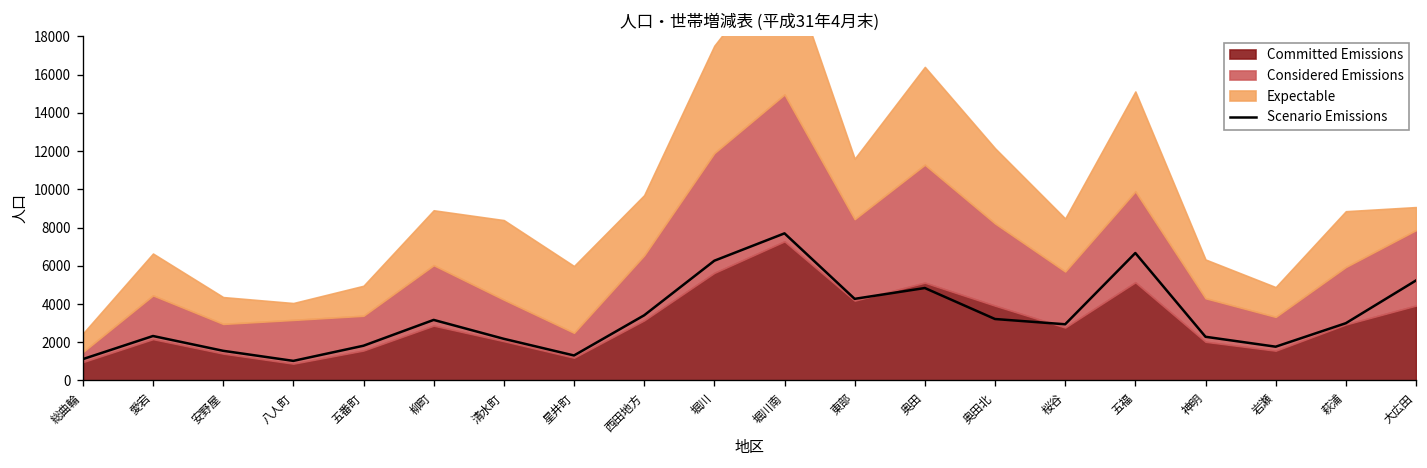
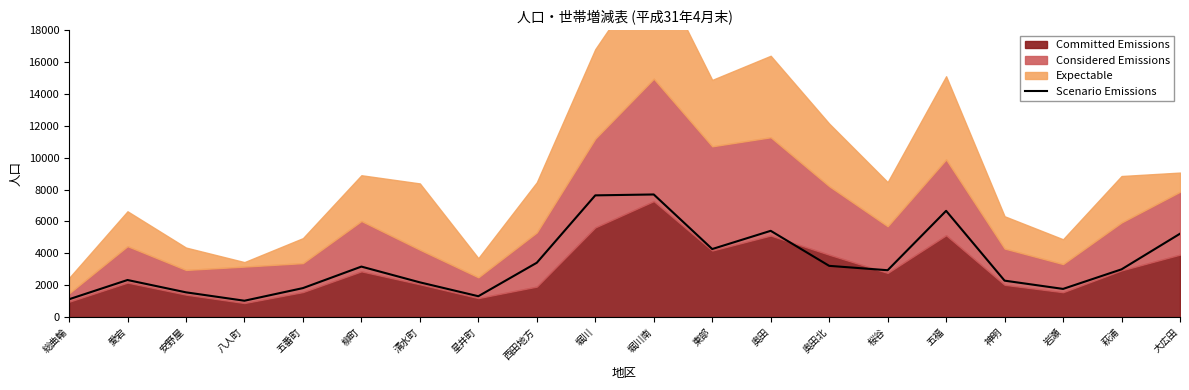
  {
    "Scenario Emissions": {
      "愛宕": 2300,
      "五番町": 1800,
      "柳町": 3200,
      "西田地方": 3400,
-     "堀川": 6300,
+     "堀川": 7600,
      "堀川南": 7700,
-     "奥田": 4800,
+     "奥田": 5400,
      "奥田北": 3200,
      "桜谷": 2900,
      "五福": 6700,
      "神明": 2300,
      "岩瀬": 1800,
      "大広田": 5200
    },
    "Committed Emissions": {
      "愛宕": 2200,
      "五番町": 1600,
      "柳町": 2900,
-     "西田地方": 3100,
+     "西田地方": 1900,
      "堀川": 5600,
      "堀川南": 7300,
      "奥田": 5100,
      "奥田北": 3900,
      "桜谷": 2800,
      "五福": 5100,
      "神明": 2000,
      "岩瀬": 1600,
      "大広田": 3900
    },
    "Considered Emissions": {
      "総曲輪": 500,
      "愛宕": 2300,
      "安野屋": 1600,
      "八人町": 2300,
      "五番町": 1800,
      "柳町": 3200,
      "清水町": 2200,
      "星井町": 1300,
      "西田地方": 3400,
-     "堀川": 6300,
+     "堀川": 5600,
      "堀川南": 7700,
-     "東部": 4300,
+     "東部": 6500,
      "奥田": 6200,
      "奥田北": 4300,
      "桜谷": 2900,
      "五福": 4800,
      "神明": 2300,
      "岩瀬": 1800,
      "萩浦": 3000,
      "大広田": 3900
    },
    "Expectable": {
      "総曲輪": 1000,
      "愛宕": 2200,
      "安野屋": 1400,
-     "八人町": 900,
+     "八人町": 300,
      "五番町": 1600,
      "柳町": 2900,
      "清水町": 4200,
-     "星井町": 3500,
+     "星井町": 1200,
      "西田地方": 3100,
      "堀川": 5600,
-     "東部": 3200,
+     "東部": 4200,
      "奥田": 5100,
      "奥田北": 3900,
      "桜谷": 2800,
      "五福": 5200,
      "神明": 2000,
      "岩瀬": 1600,
      "萩浦": 2900,
      "大広田": 1200
    }
  }
